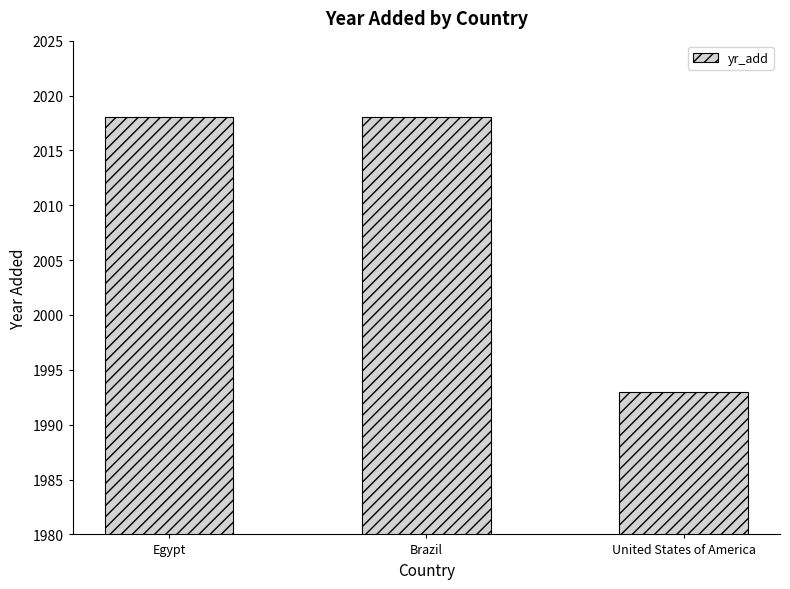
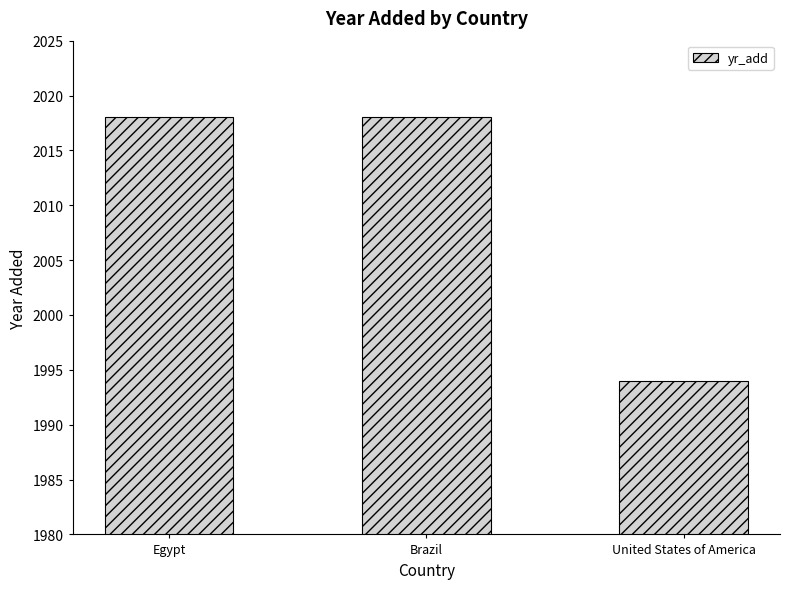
  {
    "Egypt": 2018,
    "Brazil": 2018,
-   "United States of America": 1993
+   "United States of America": 1994
  }
